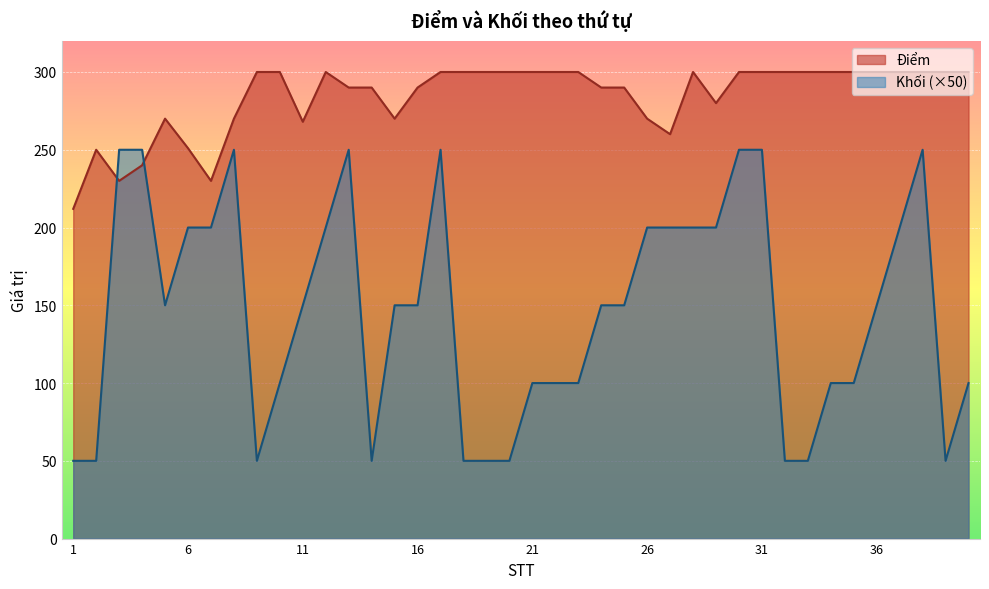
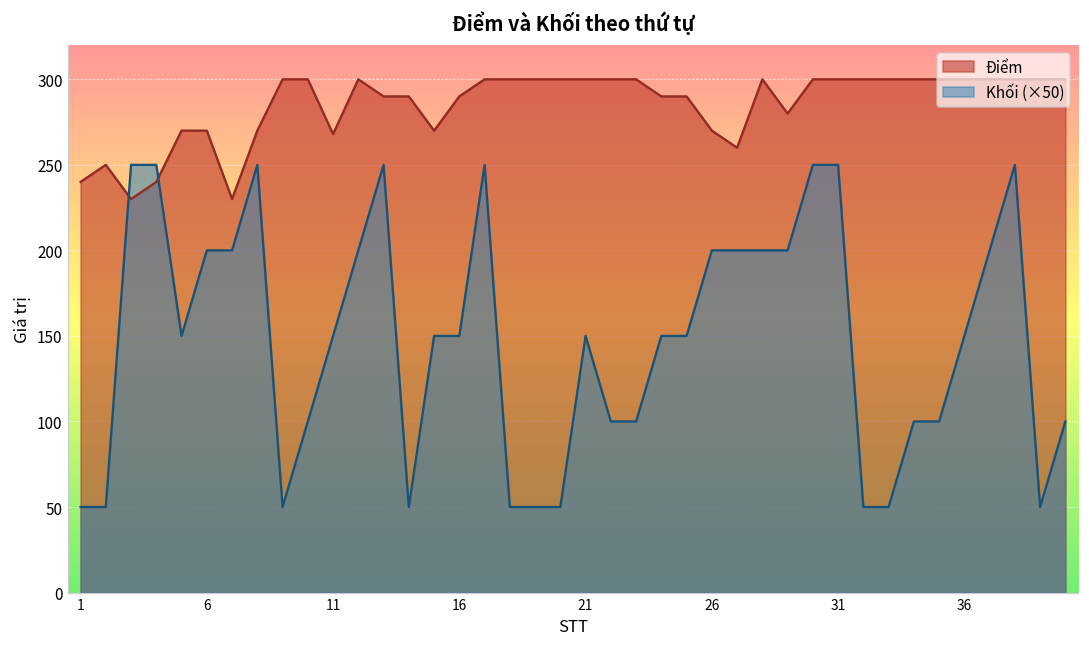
  {
    "Điểm": {
-     "1": 212,
-     "6": 251,
+     "1": 240,
+     "6": 270,
      "11": 268,
      "16": 290,
      "21": 300,
      "26": 270,
      "31": 300
    },
    "Khối (×50)": {
      "1": 50,
      "6": 200,
      "11": 150,
      "16": 150,
-     "21": 100,
+     "21": 150,
      "26": 200,
      "31": 250,
      "36": 150
    }
  }
